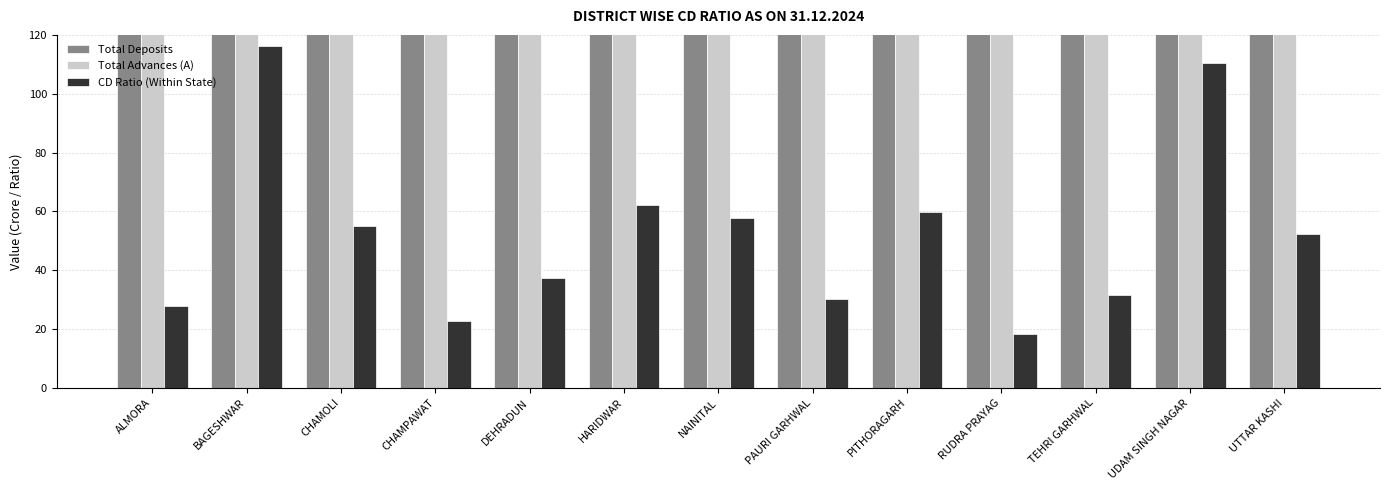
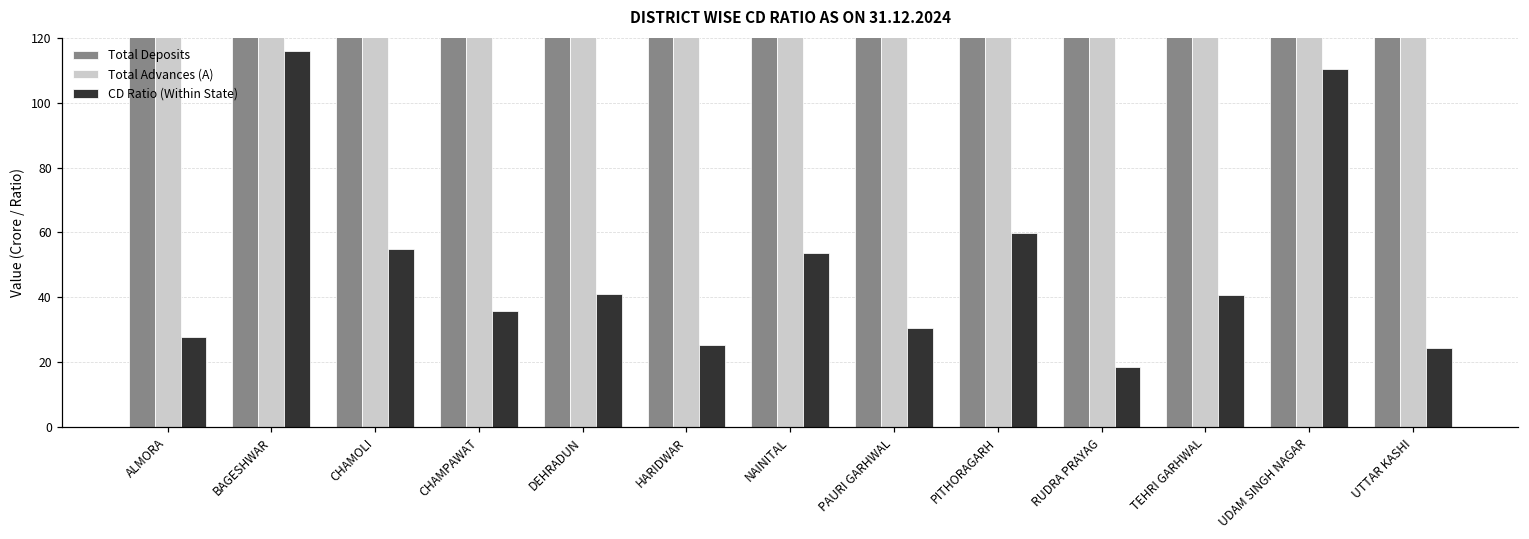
  {
    "CD Ratio (Within State)": {
      "ALMORA": 28,
      "BAGESHWAR": 116,
      "CHAMOLI": 55,
-     "CHAMPAWAT": 23,
-     "DEHRADUN": 37,
-     "HARIDWAR": 62,
-     "NAINITAL": 58,
+     "CHAMPAWAT": 36,
+     "DEHRADUN": 41,
+     "HARIDWAR": 25,
+     "NAINITAL": 54,
      "PAURI GARHWAL": 30,
      "PITHORAGARH": 60,
      "RUDRA PRAYAG": 18,
-     "TEHRI GARHWAL": 31,
+     "TEHRI GARHWAL": 41,
      "UDAM SINGH NAGAR": 111,
-     "UTTAR KASHI": 52
+     "UTTAR KASHI": 24
    }
  }
